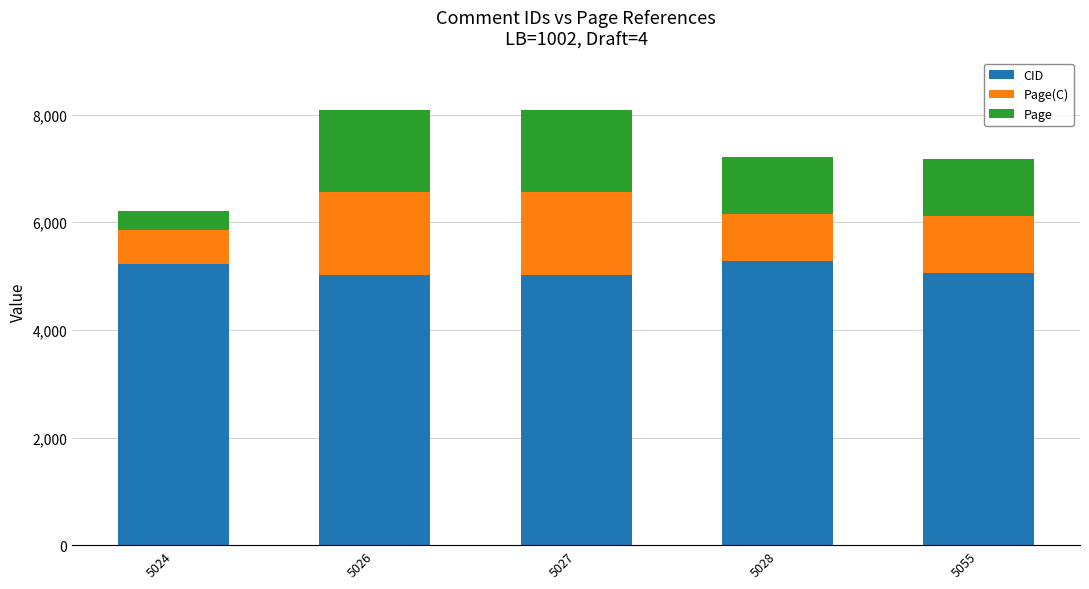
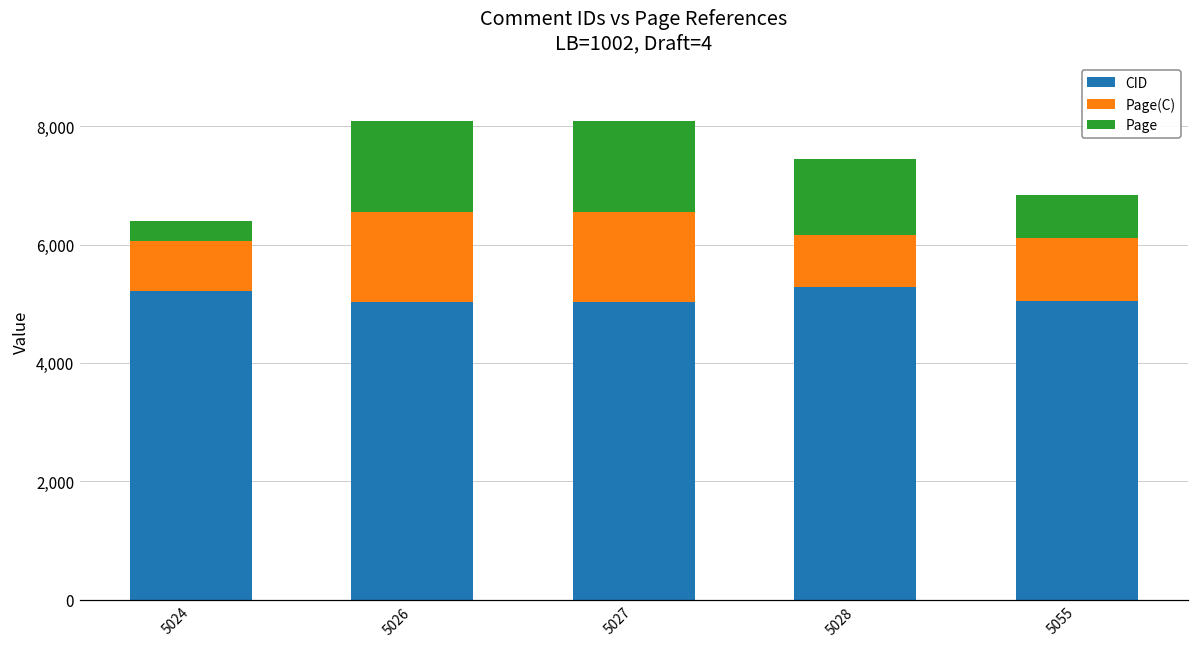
  {
    "CID": {
      "5024": "5,200",
      "5026": "5,000",
      "5027": "5,000",
      "5028": "5,300",
      "5055": "5,100"
    },
    "Page(C)": {
-     "5024": "600",
+     "5024": "800",
      "5026": "1,500",
      "5027": "1,500",
      "5028": "900",
      "5055": "1,100"
    },
    "Page": {
      "5024": "300",
      "5026": "1,500",
      "5027": "1,500",
-     "5028": "1,100",
-     "5055": "1,100"
+     "5028": "1,300",
+     "5055": "700"
    }
  }
